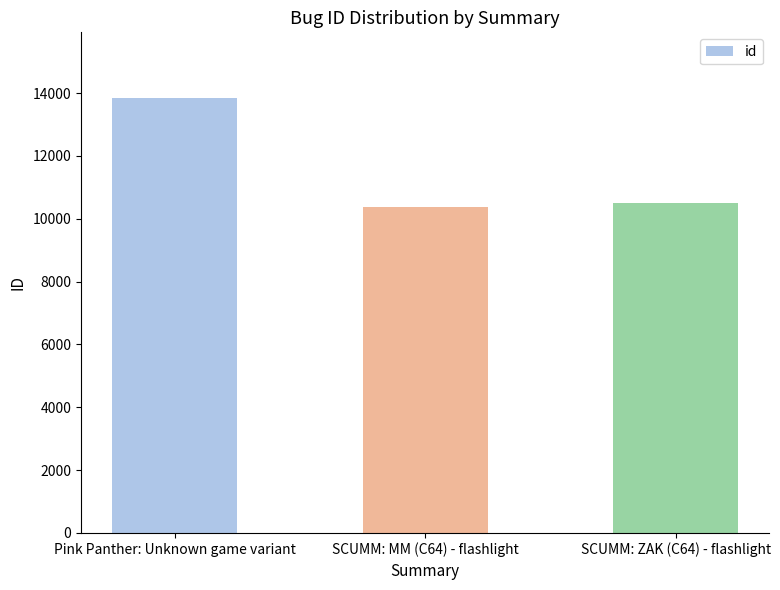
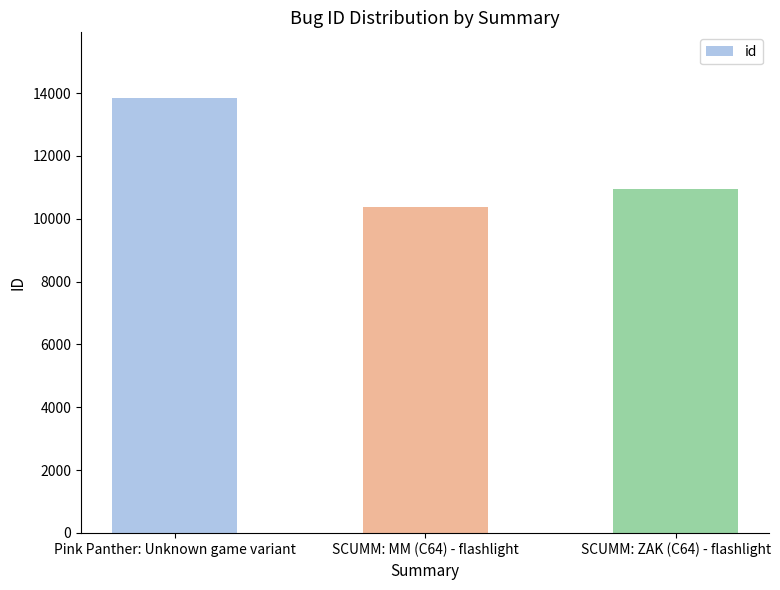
  {
    "Pink Panther: Unknown game variant": 13900,
    "SCUMM: MM (C64) - flashlight": 10400,
-   "SCUMM: ZAK (C64) - flashlight": 10500
+   "SCUMM: ZAK (C64) - flashlight": 11000
  }
